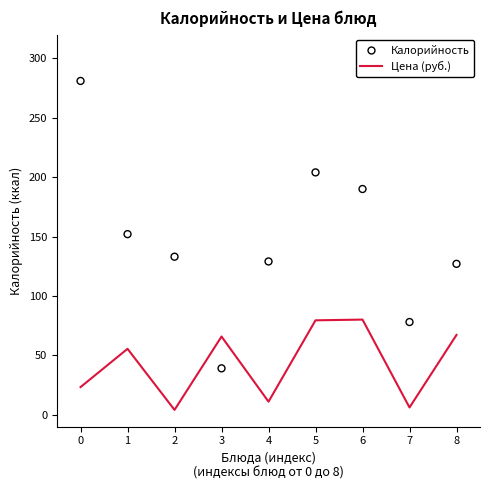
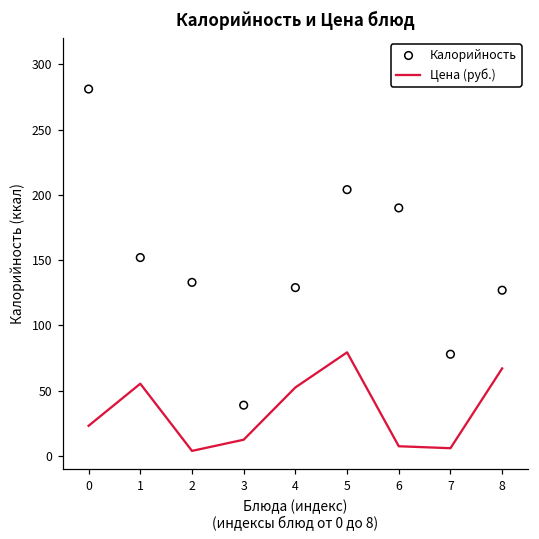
  {
    "Цена (руб.)": {
      "0": 23,
      "1": 55,
      "2": 4,
-     "3": 66,
-     "4": 11,
+     "3": 13,
+     "4": 53,
      "5": 79,
-     "6": 80,
+     "6": 8,
      "7": 6,
      "8": 67
    }
  }
